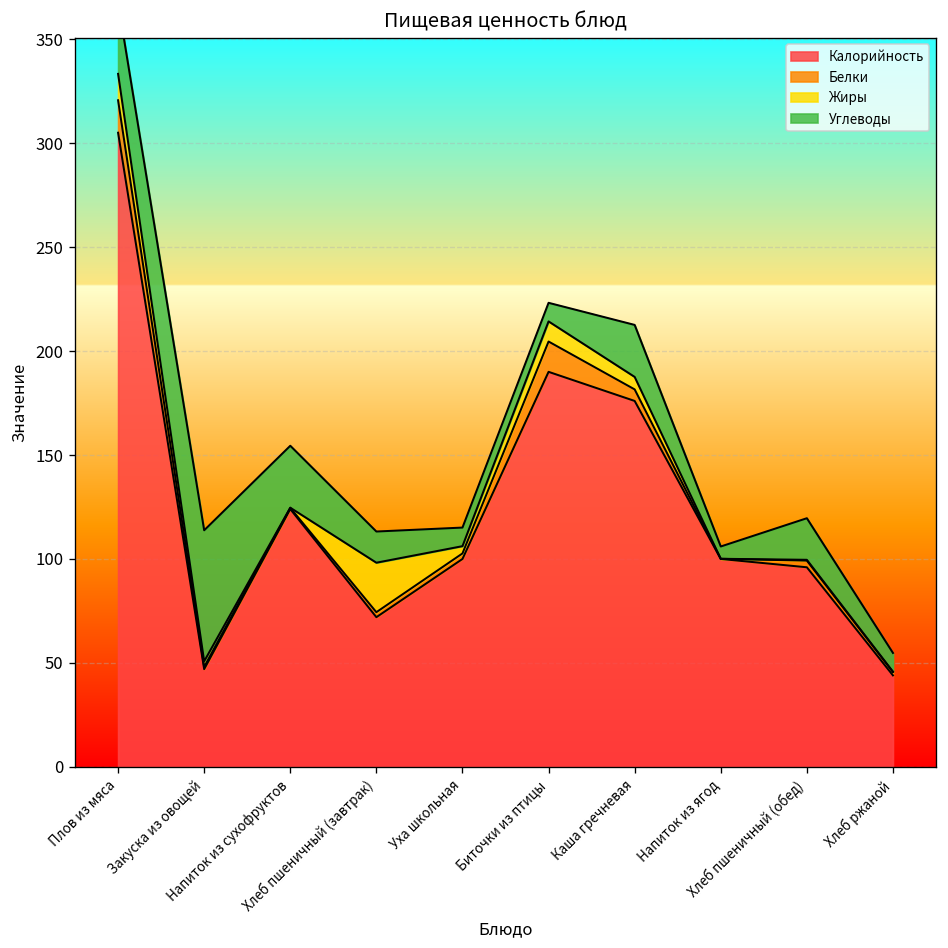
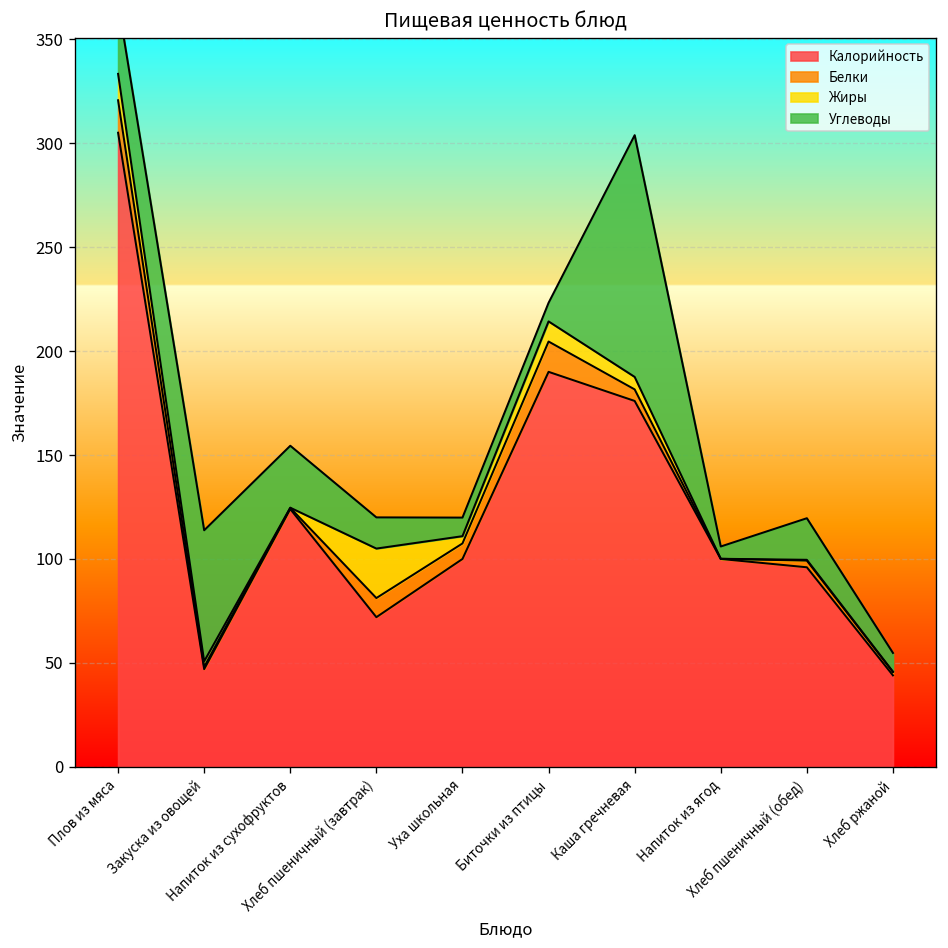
  {
    "Калорийность": {
      "Плов из мяса": 305,
      "Хлеб пшеничный (завтрак)": 72,
      "Уха школьная": 100,
      "Биточки из птицы": 190,
      "Каша гречневая": 176,
      "Хлеб пшеничный (обед)": 96,
      "Хлеб ржаной": 44
    },
    "Белки": {
      "Плов из мяса": 16,
-     "Хлеб пшеничный (завтрак)": 2,
-     "Уха школьная": 3,
+     "Хлеб пшеничный (завтрак)": 9,
+     "Уха школьная": 7,
      "Биточки из птицы": 15,
      "Каша гречневая": 6
    },
    "Жиры": {
      "Плов из мяса": 13,
      "Закуска из овощей": 3,
      "Хлеб пшеничный (завтрак)": 24,
      "Уха школьная": 4,
      "Биточки из птицы": 10,
      "Каша гречневая": 6
    },
    "Углеводы": {
      "Закуска из овощей": 63,
      "Напиток из сухофруктов": 30,
      "Хлеб пшеничный (завтрак)": 15,
      "Уха школьная": 9,
      "Биточки из птицы": 9,
-     "Каша гречневая": 25,
+     "Каша гречневая": 116,
      "Напиток из ягод": 6,
      "Хлеб пшеничный (обед)": 20,
      "Хлеб ржаной": 9
    }
  }
